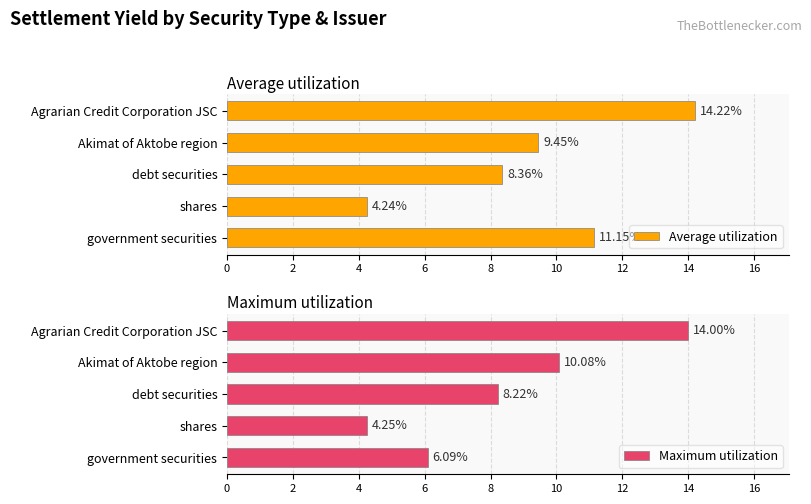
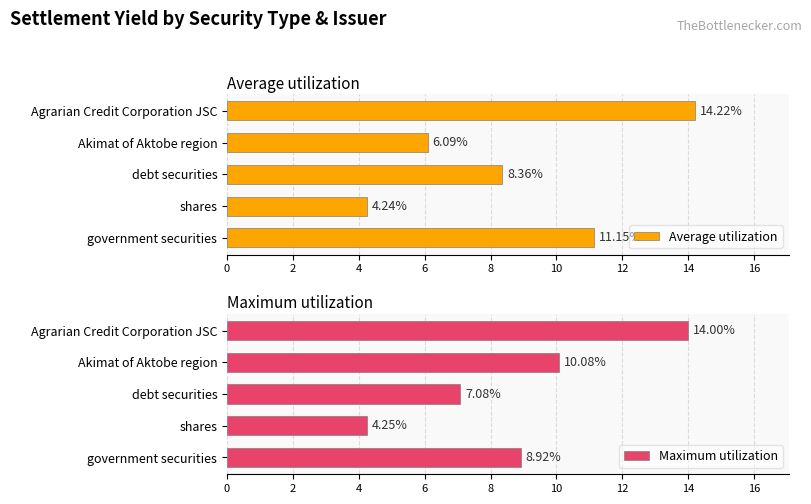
  {
    "Average utilization": {
      "Agrarian Credit Corporation JSC": "14.22%",
-     "Akimat of Aktobe region": "9.45%",
+     "Akimat of Aktobe region": "6.09%",
      "debt securities": "8.36%",
      "shares": "4.24%"
    },
    "Maximum utilization": {
      "Agrarian Credit Corporation JSC": "14.00%",
      "Akimat of Aktobe region": "10.08%",
-     "debt securities": "8.22%",
+     "debt securities": "7.08%",
      "shares": "4.25%",
-     "government securities": "6.09%"
+     "government securities": "8.92%"
    }
  }
